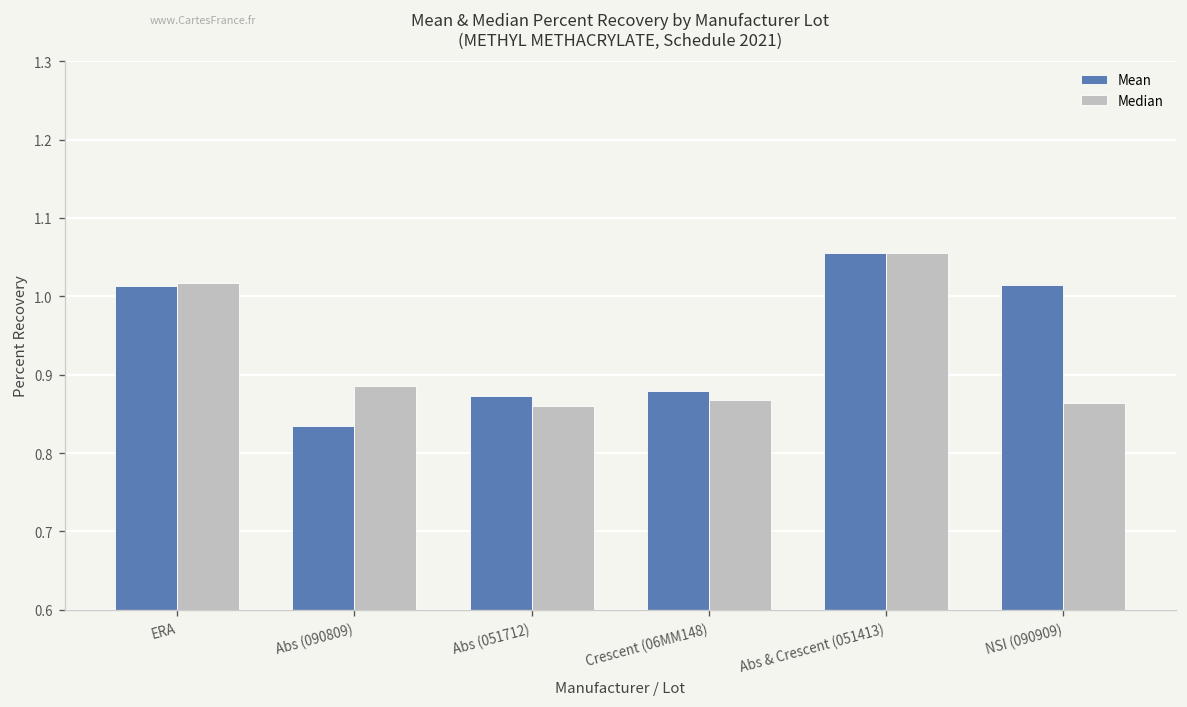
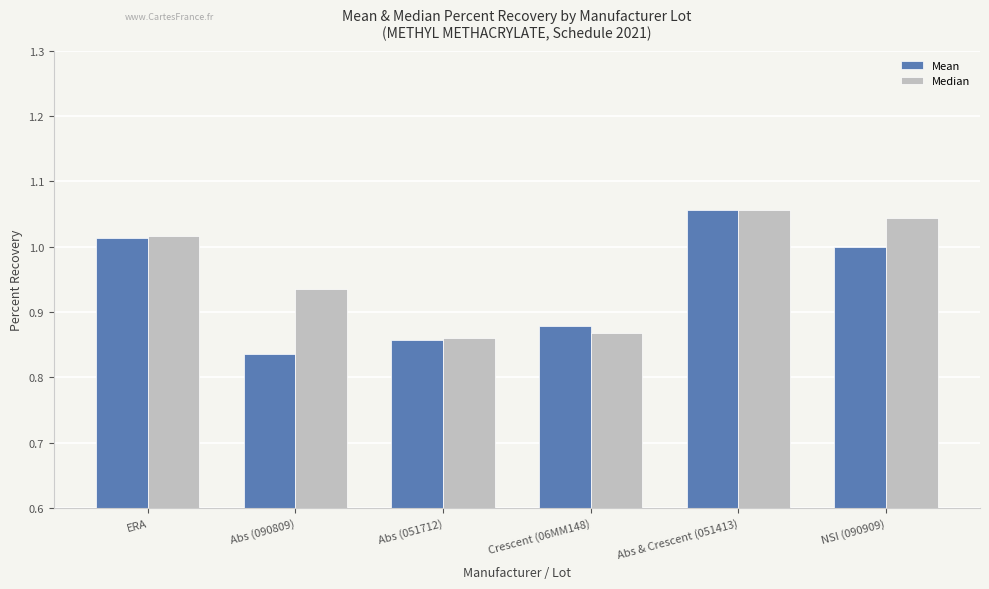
  {
    "Mean": {
      "ERA": 1.01,
      "Abs (090809)": 0.84,
-     "Abs (051712)": 0.87,
+     "Abs (051712)": 0.86,
      "Crescent (06MM148)": 0.88,
      "Abs & Crescent (051413)": 1.06,
-     "NSI (090909)": 1.01
+     "NSI (090909)": 1.00
    },
    "Median": {
      "ERA": 1.02,
-     "Abs (090809)": 0.89,
+     "Abs (090809)": 0.94,
      "Abs (051712)": 0.86,
      "Crescent (06MM148)": 0.87,
      "Abs & Crescent (051413)": 1.06,
-     "NSI (090909)": 0.86
+     "NSI (090909)": 1.04
    }
  }
